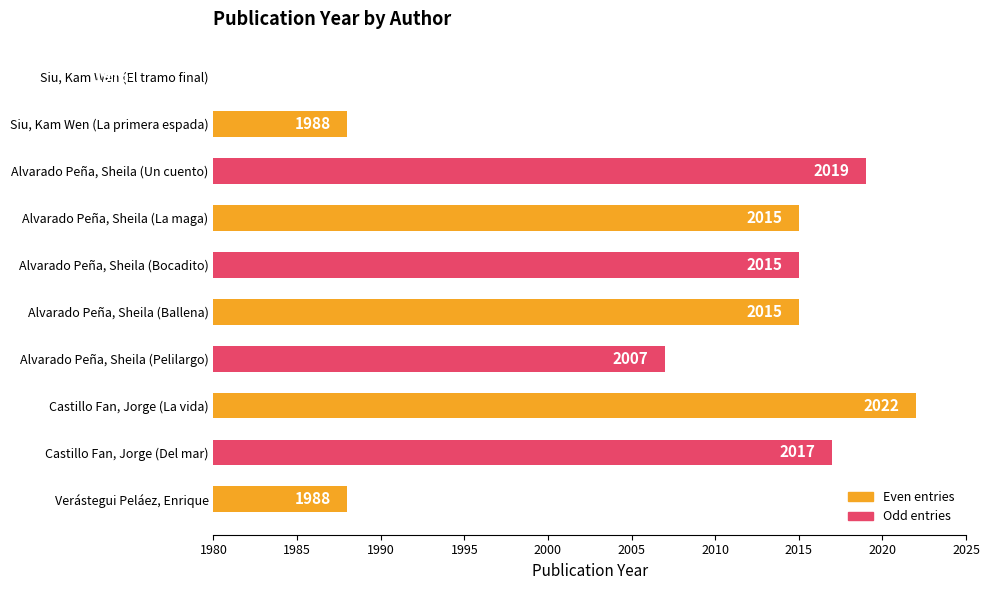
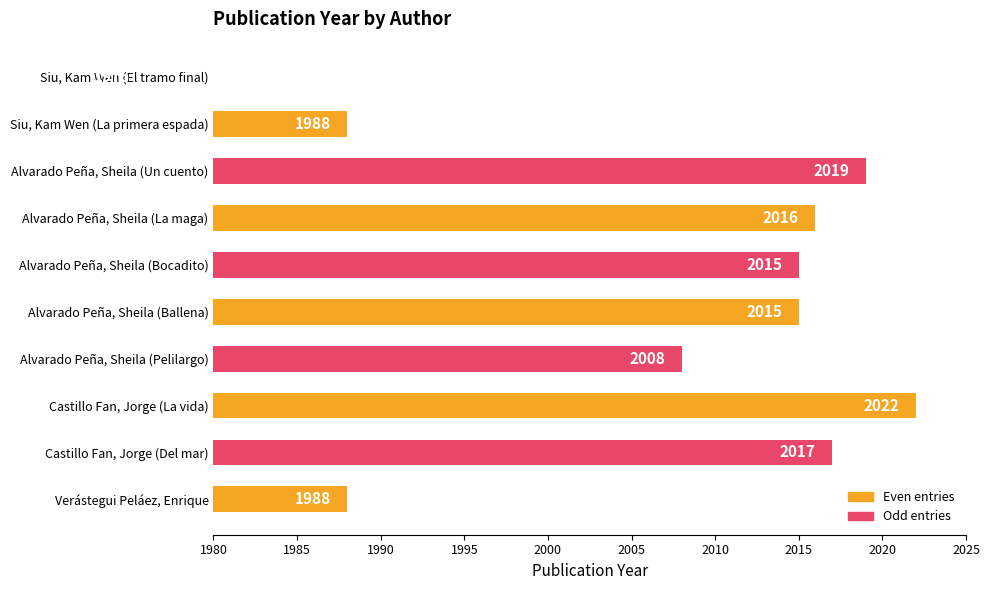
  {
    "Siu, Kam Wen (La primera espada)": 1988,
    "Alvarado Peña, Sheila (Un cuento)": 2019,
-   "Alvarado Peña, Sheila (La maga)": 2015,
+   "Alvarado Peña, Sheila (La maga)": 2016,
    "Alvarado Peña, Sheila (Bocadito)": 2015,
    "Alvarado Peña, Sheila (Ballena)": 2015,
-   "Alvarado Peña, Sheila (Pelilargo)": 2007,
+   "Alvarado Peña, Sheila (Pelilargo)": 2008,
    "Castillo Fan, Jorge (La vida)": 2022,
    "Castillo Fan, Jorge (Del mar)": 2017,
    "Verástegui Peláez, Enrique": 1988
  }
